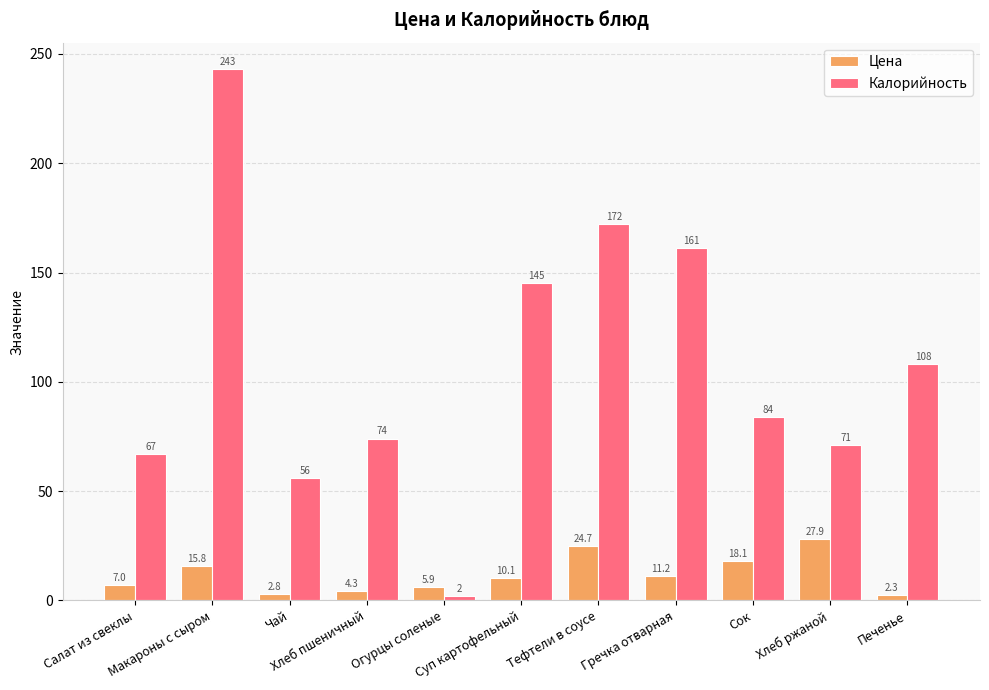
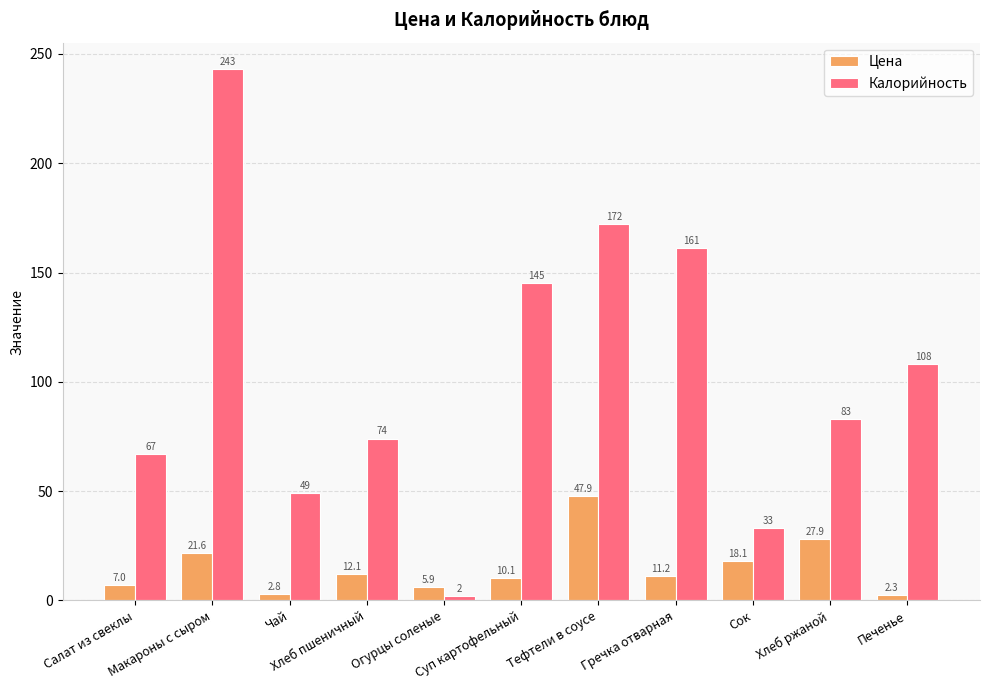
  {
    "Цена": {
      "Салат из свеклы": 7.0,
-     "Макароны с сыром": 15.8,
+     "Макароны с сыром": 21.6,
      "Чай": 2.8,
-     "Хлеб пшеничный": 4.3,
+     "Хлеб пшеничный": 12.1,
      "Огурцы соленые": 5.9,
      "Суп картофельный": 10.1,
-     "Тефтели в соусе": 24.7,
+     "Тефтели в соусе": 47.9,
      "Гречка отварная": 11.2,
      "Сок": 18.1,
      "Хлеб ржаной": 27.9,
      "Печенье": 2.3
    },
    "Калорийность": {
      "Салат из свеклы": 67,
      "Макароны с сыром": 243,
-     "Чай": 56,
+     "Чай": 49,
      "Хлеб пшеничный": 74,
      "Огурцы соленые": 2,
      "Суп картофельный": 145,
      "Тефтели в соусе": 172,
      "Гречка отварная": 161,
-     "Сок": 84,
-     "Хлеб ржаной": 71,
+     "Сок": 33,
+     "Хлеб ржаной": 83,
      "Печенье": 108
    }
  }
